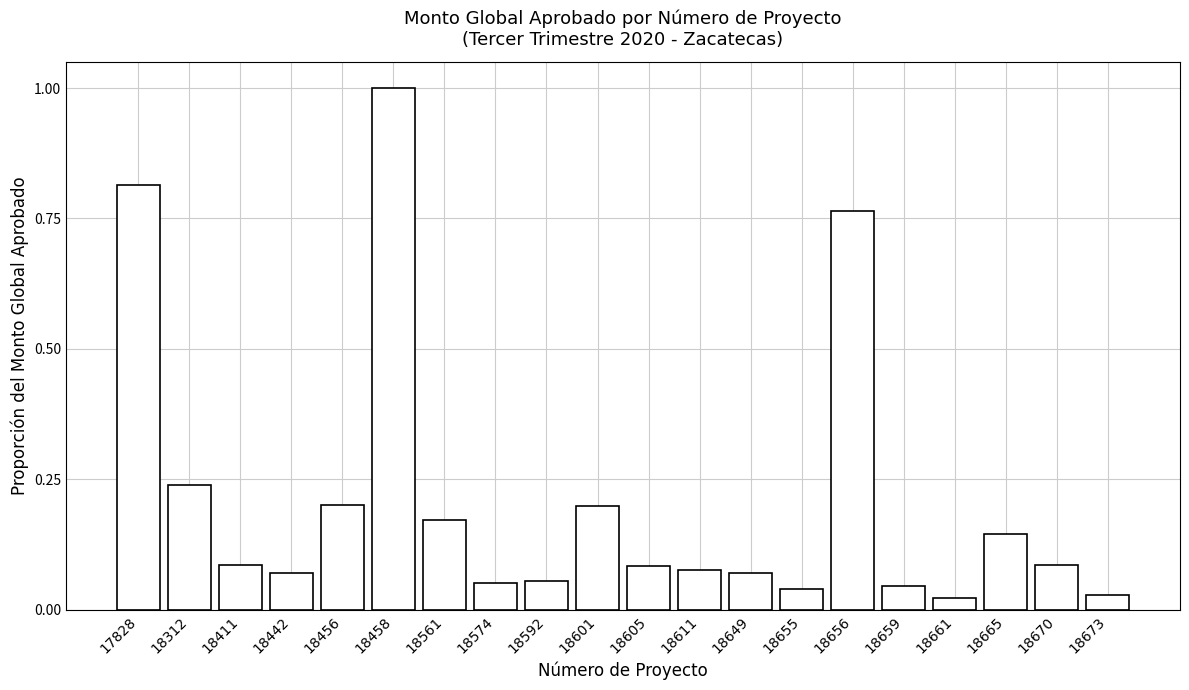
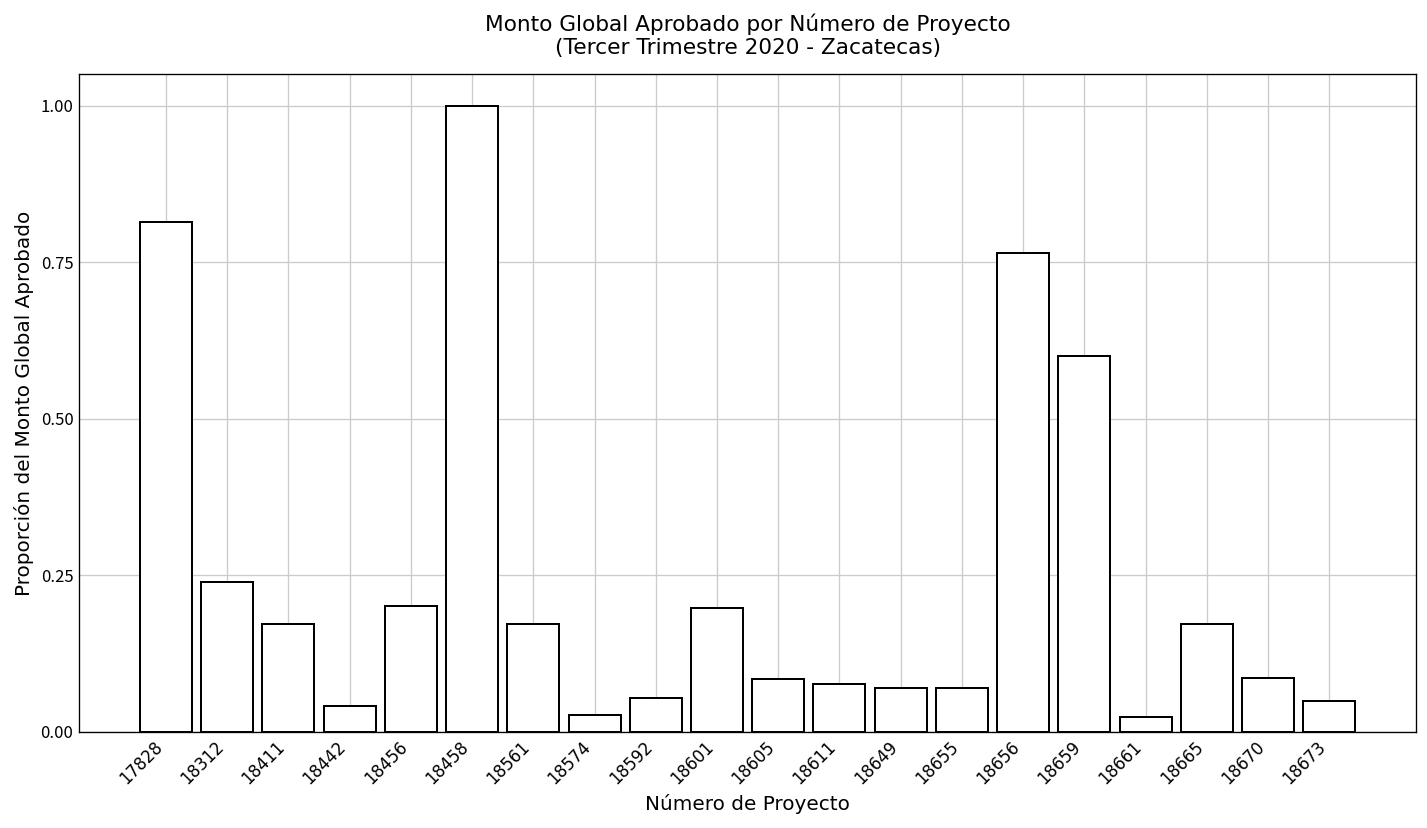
  {
    "17828": 0.81,
    "18312": 0.24,
-   "18411": 0.09,
-   "18442": 0.07,
+   "18411": 0.17,
+   "18442": 0.04,
    "18456": 0.20,
    "18458": 1.00,
    "18561": 0.17,
-   "18574": 0.05,
+   "18574": 0.03,
    "18592": 0.05,
    "18601": 0.20,
    "18605": 0.08,
    "18611": 0.08,
    "18649": 0.07,
-   "18655": 0.04,
+   "18655": 0.07,
    "18656": 0.76,
-   "18659": 0.05,
+   "18659": 0.60,
    "18661": 0.02,
-   "18665": 0.14,
+   "18665": 0.17,
    "18670": 0.09,
-   "18673": 0.03
+   "18673": 0.05
  }
